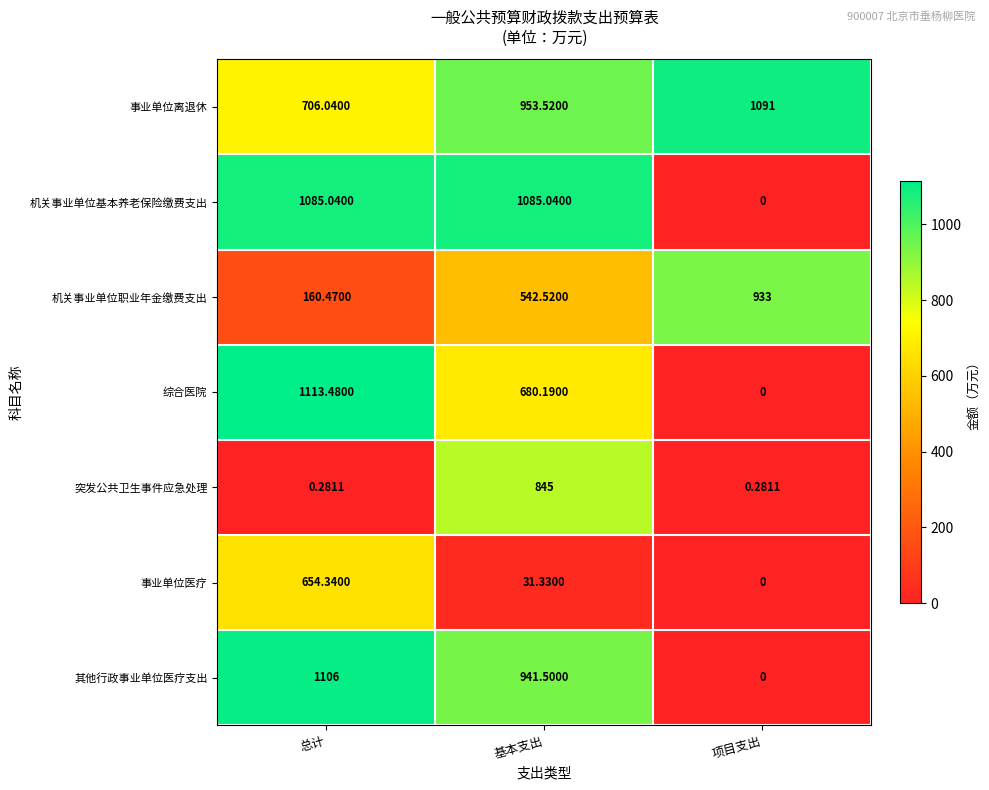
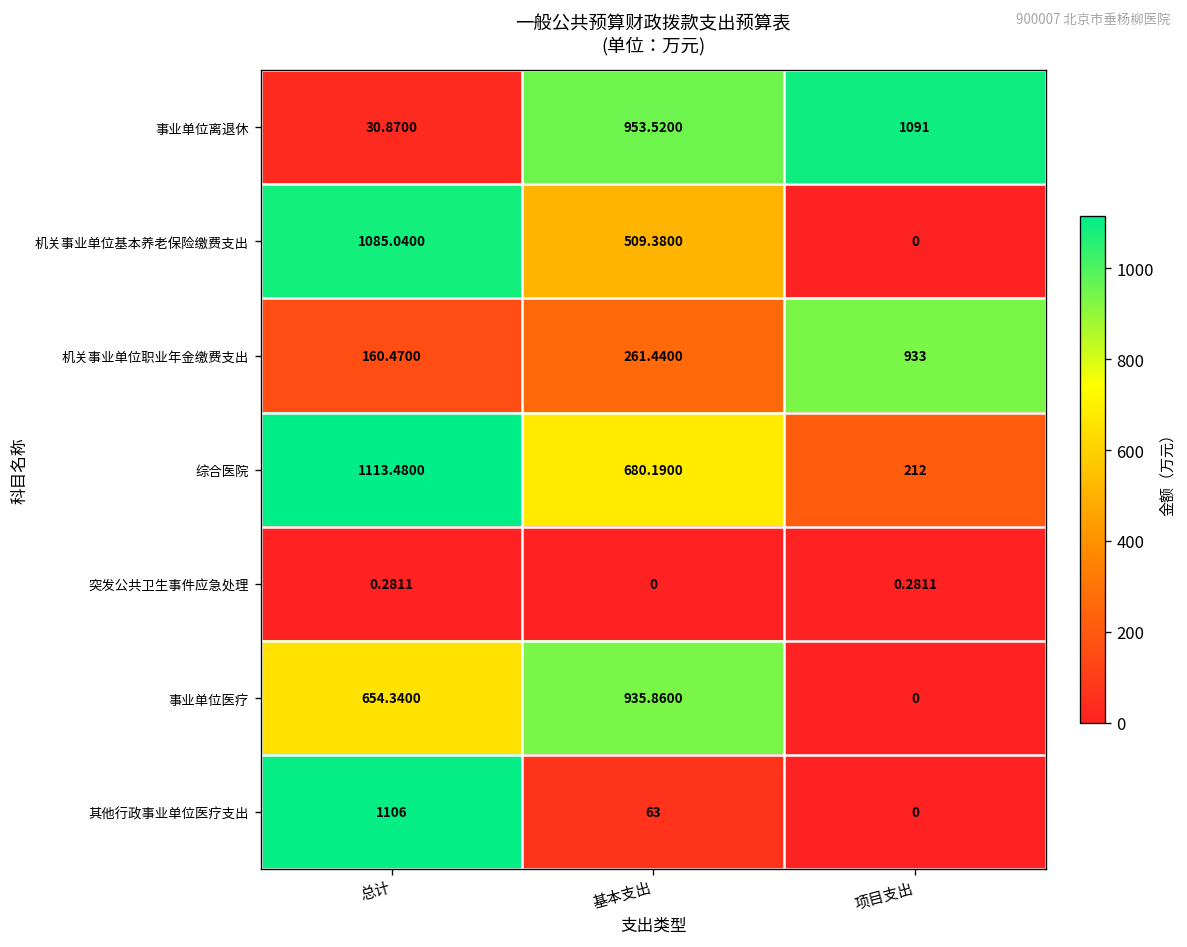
  {
    "事业单位离退休": {
-     "总计": 706.0400,
+     "总计": 30.8700,
      "基本支出": 953.5200,
      "项目支出": 1091
    },
    "机关事业单位基本养老保险缴费支出": {
      "总计": 1085.0400,
-     "基本支出": 1085.0400,
+     "基本支出": 509.3800,
      "项目支出": 0
    },
    "机关事业单位职业年金缴费支出": {
      "总计": 160.4700,
-     "基本支出": 542.5200,
+     "基本支出": 261.4400,
      "项目支出": 933
    },
    "综合医院": {
      "总计": 1113.4800,
      "基本支出": 680.1900,
-     "项目支出": 0
+     "项目支出": 212
    },
    "突发公共卫生事件应急处理": {
      "总计": 0.2811,
-     "基本支出": 845,
+     "基本支出": 0,
      "项目支出": 0.2811
    },
    "事业单位医疗": {
      "总计": 654.3400,
-     "基本支出": 31.3300,
+     "基本支出": 935.8600,
      "项目支出": 0
    },
    "其他行政事业单位医疗支出": {
      "总计": 1106,
-     "基本支出": 941.5000,
+     "基本支出": 63,
      "项目支出": 0
    }
  }
